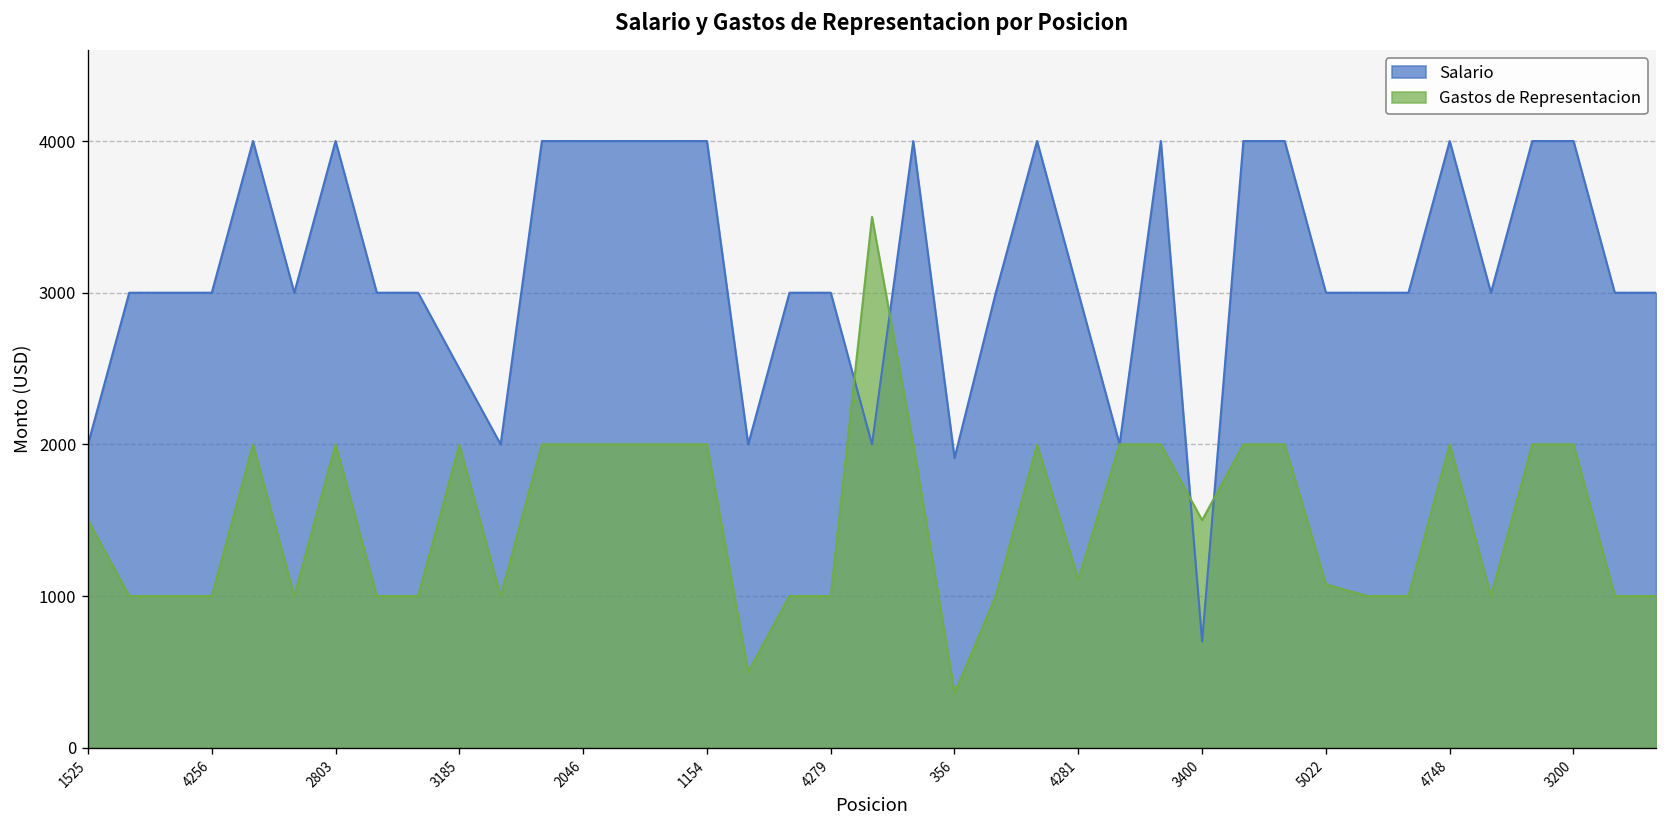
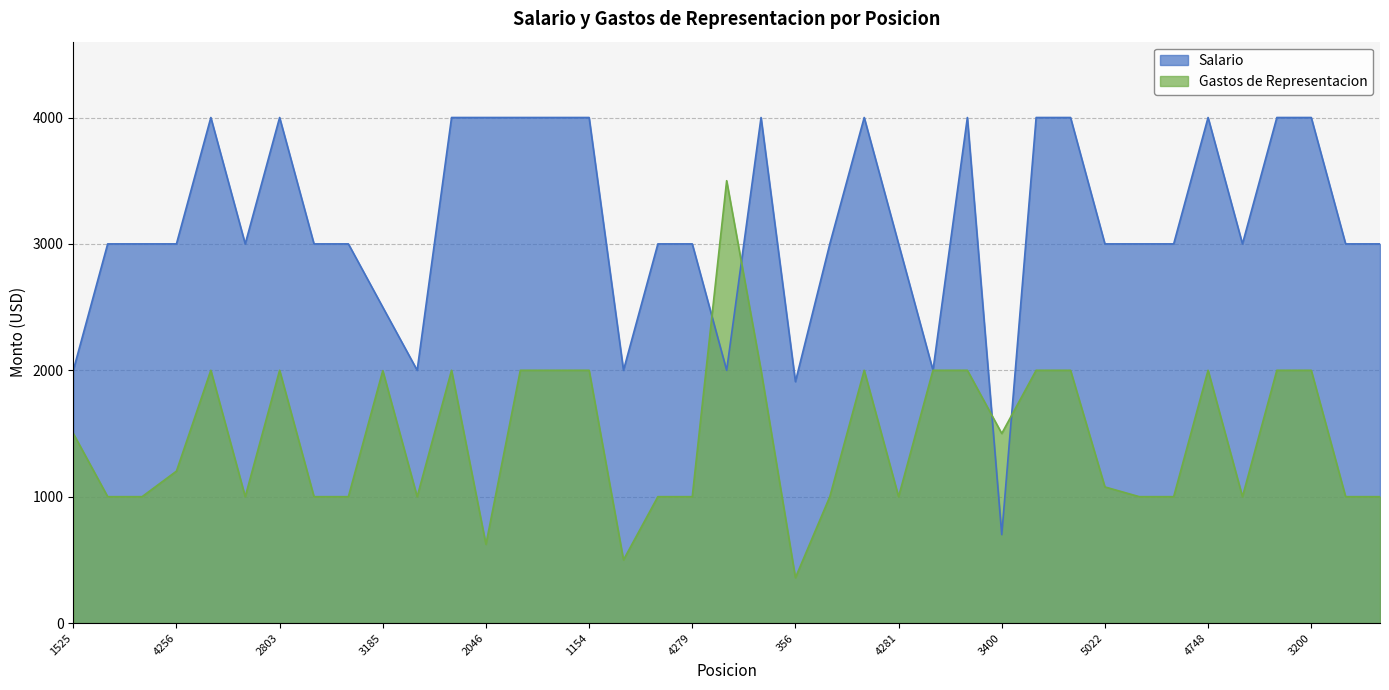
  {
    "Salario": {
      "1525": 2000,
      "4256": 3000,
      "2803": 4000,
      "3185": 2500,
      "2046": 4000,
      "1154": 4000,
      "4279": 3000,
      "356": 1910,
      "4281": 3000,
      "3400": 700,
      "5022": 3000,
      "4748": 4000,
      "3200": 4000
    },
    "Gastos de Representacion": {
      "1525": 1500,
-     "4256": 1000,
+     "4256": 1200,
      "2803": 2000,
      "3185": 2000,
-     "2046": 2000,
+     "2046": 620,
      "1154": 2000,
      "4279": 1000,
      "356": 360,
-     "4281": 1110,
+     "4281": 1000,
      "3400": 1500,
      "5022": 1080,
      "4748": 2000,
      "3200": 2000
    }
  }
